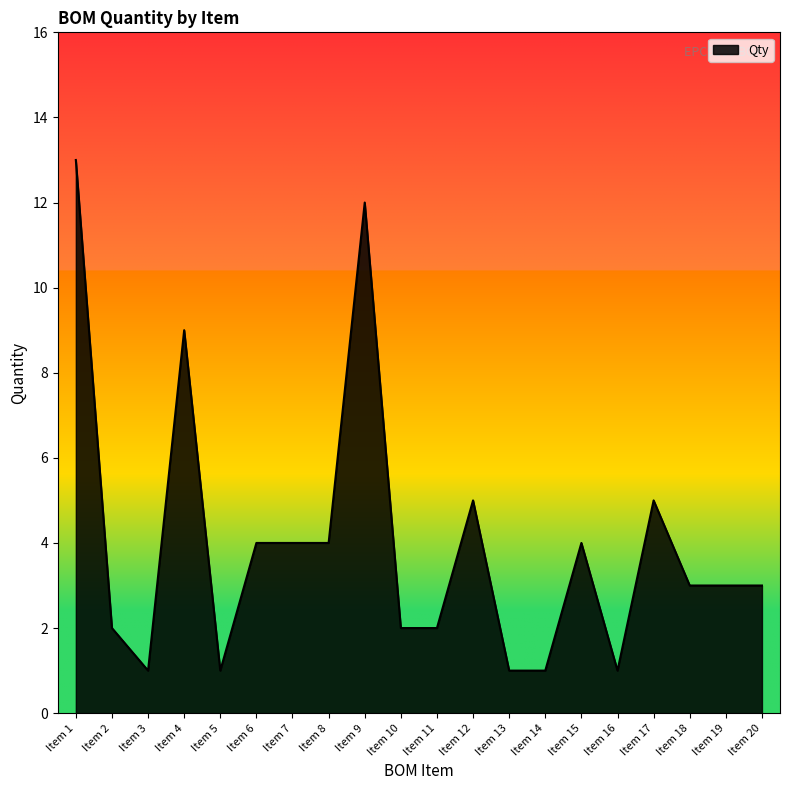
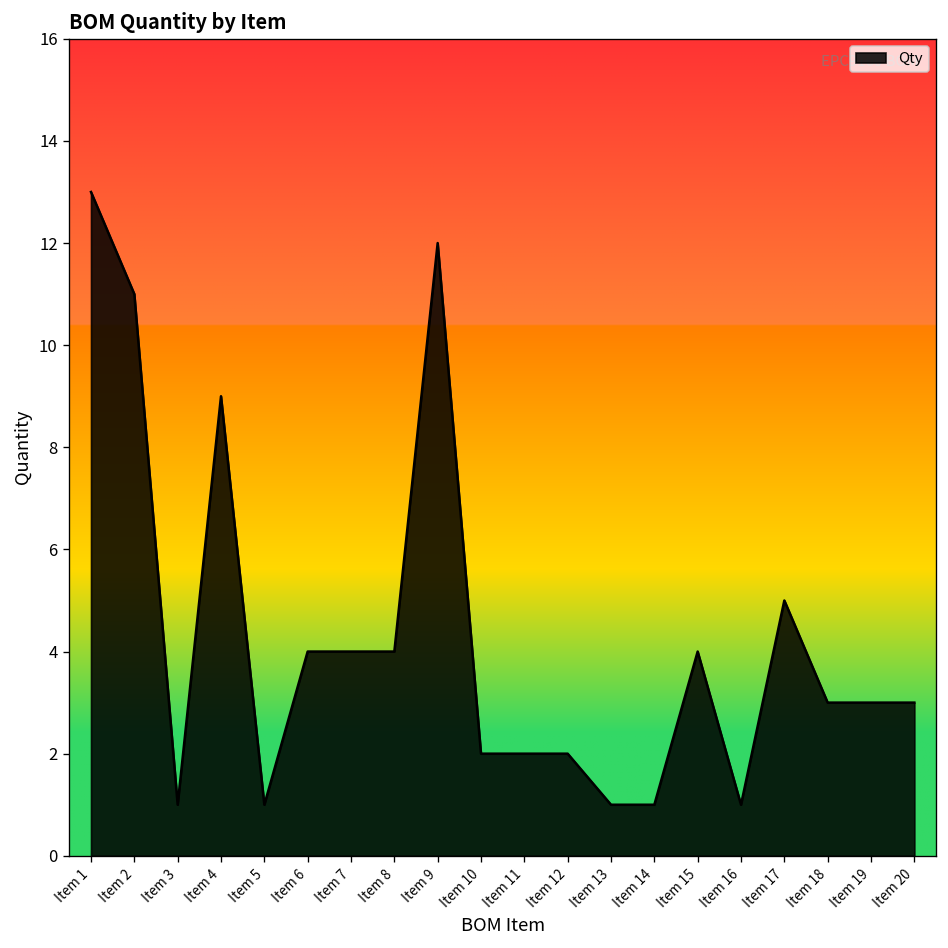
  {
    "Item 1": 13,
-   "Item 2": 2,
+   "Item 2": 11,
    "Item 3": 1,
    "Item 4": 9,
    "Item 5": 1,
    "Item 6": 4,
    "Item 7": 4,
    "Item 8": 4,
    "Item 9": 12,
    "Item 10": 2,
    "Item 11": 2,
-   "Item 12": 5,
+   "Item 12": 2,
    "Item 13": 1,
    "Item 14": 1,
    "Item 15": 4,
    "Item 16": 1,
    "Item 17": 5,
    "Item 18": 3,
    "Item 19": 3,
    "Item 20": 3
  }
